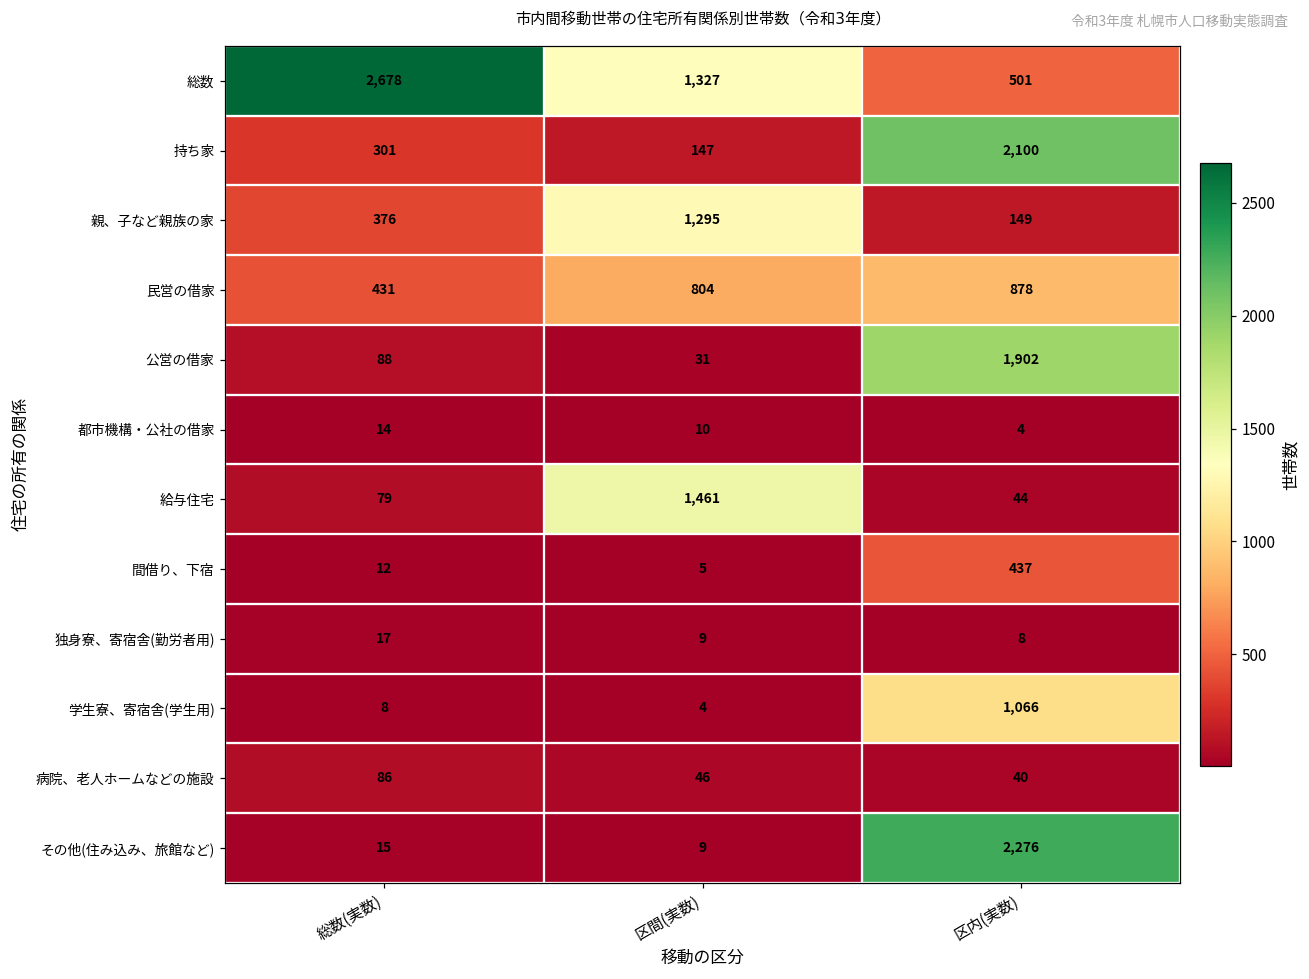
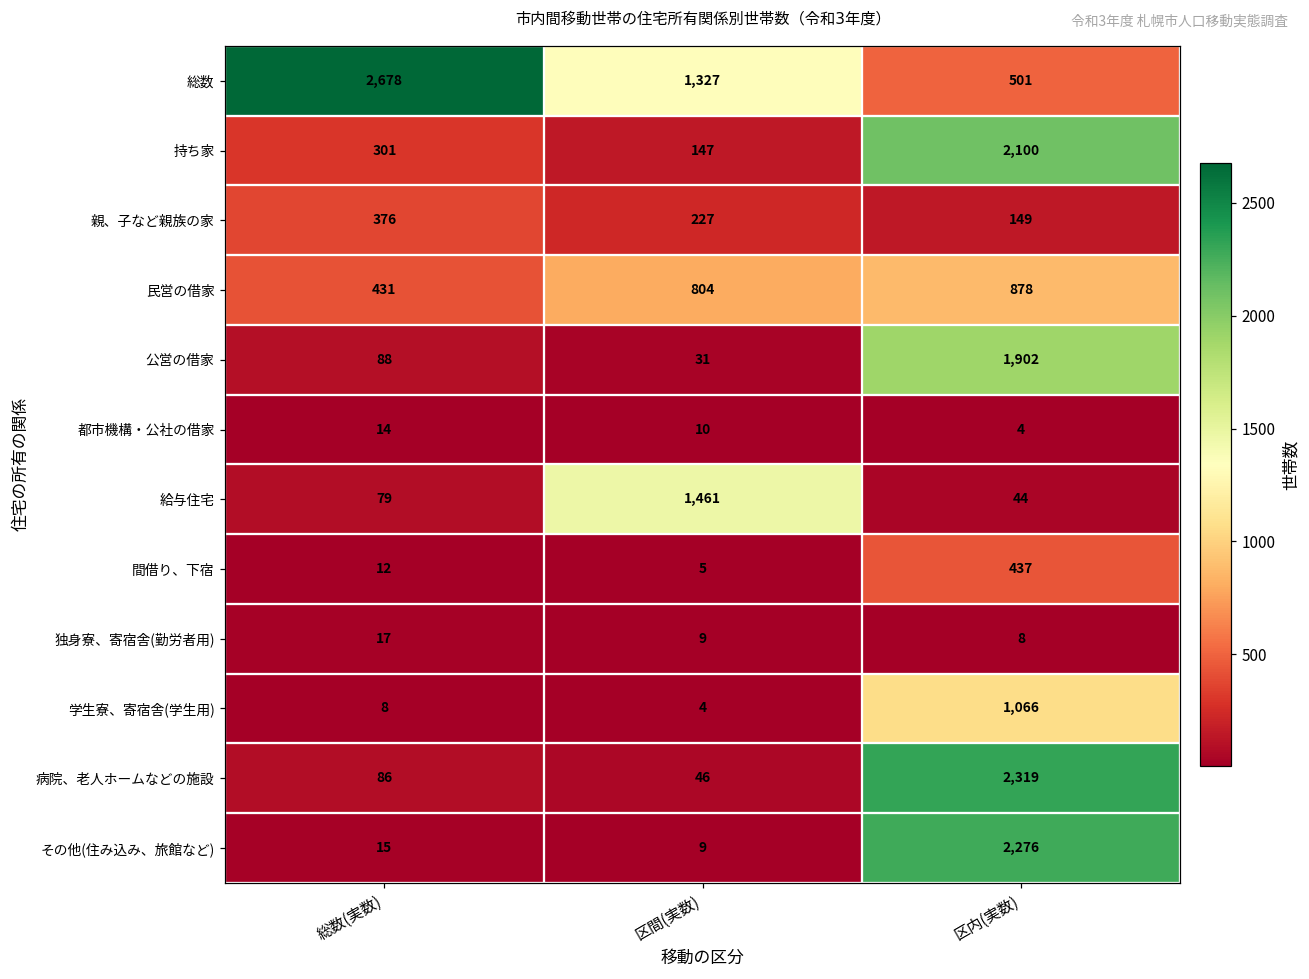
  {
    "総数": {
      "総数(実数)": "2,678",
      "区間(実数)": "1,327",
      "区内(実数)": "501"
    },
    "持ち家": {
      "総数(実数)": "301",
      "区間(実数)": "147",
      "区内(実数)": "2,100"
    },
    "親、子など親族の家": {
      "総数(実数)": "376",
-     "区間(実数)": "1,295",
+     "区間(実数)": "227",
      "区内(実数)": "149"
    },
    "民営の借家": {
      "総数(実数)": "431",
      "区間(実数)": "804",
      "区内(実数)": "878"
    },
    "公営の借家": {
      "総数(実数)": "88",
      "区間(実数)": "31",
      "区内(実数)": "1,902"
    },
    "都市機構・公社の借家": {
      "総数(実数)": "14",
      "区間(実数)": "10",
      "区内(実数)": "4"
    },
    "給与住宅": {
      "総数(実数)": "79",
      "区間(実数)": "1,461",
      "区内(実数)": "44"
    },
    "間借り、下宿": {
      "総数(実数)": "12",
      "区間(実数)": "5",
      "区内(実数)": "437"
    },
    "独身寮、寄宿舎(勤労者用)": {
      "総数(実数)": "17",
      "区間(実数)": "9",
      "区内(実数)": "8"
    },
    "学生寮、寄宿舎(学生用)": {
      "総数(実数)": "8",
      "区間(実数)": "4",
      "区内(実数)": "1,066"
    },
    "病院、老人ホームなどの施設": {
      "総数(実数)": "86",
      "区間(実数)": "46",
-     "区内(実数)": "40"
+     "区内(実数)": "2,319"
    },
    "その他(住み込み、旅館など)": {
      "総数(実数)": "15",
      "区間(実数)": "9",
      "区内(実数)": "2,276"
    }
  }
